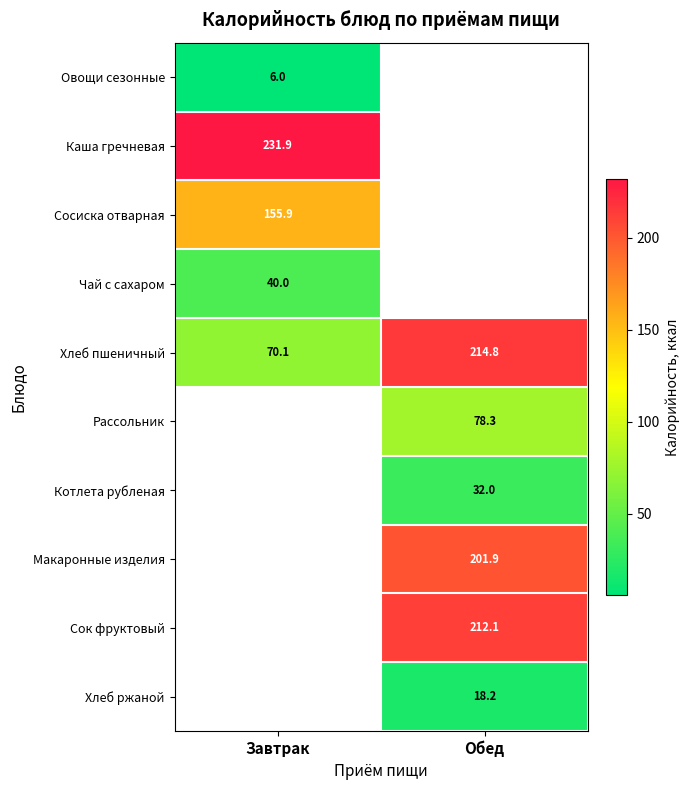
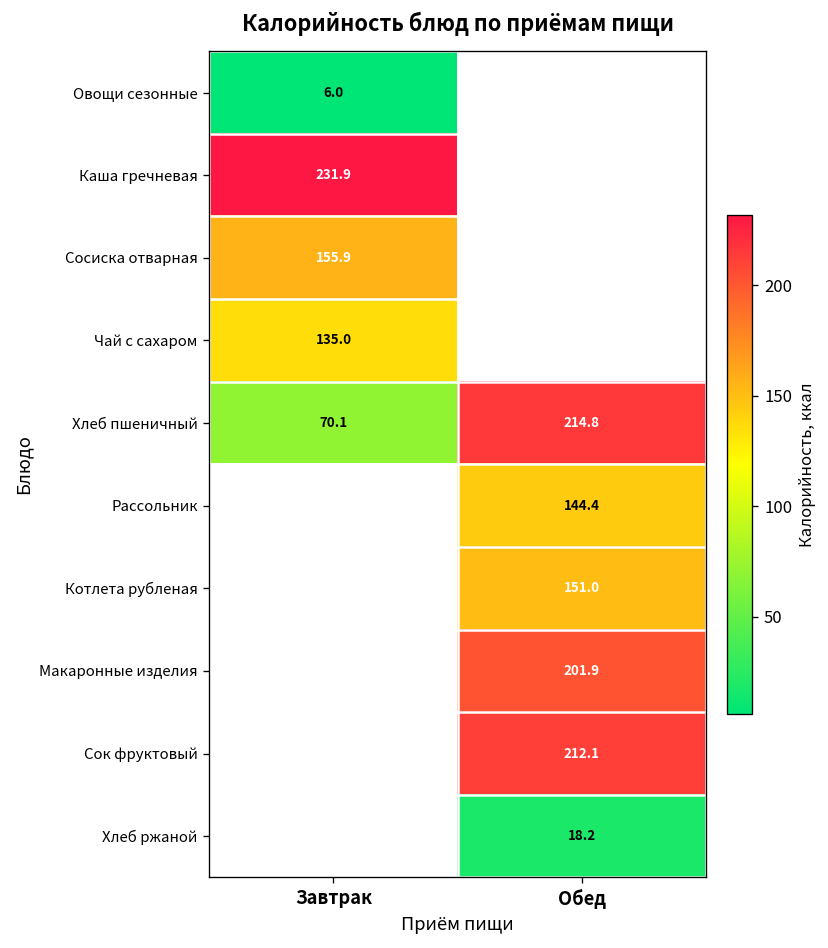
  {
    "Овощи сезонные": {
      "Завтрак": 6.0
    },
    "Каша гречневая": {
      "Завтрак": 231.9
    },
    "Сосиска отварная": {
      "Завтрак": 155.9
    },
    "Чай с сахаром": {
-     "Завтрак": 40.0
+     "Завтрак": 135.0
    },
    "Хлеб пшеничный": {
      "Завтрак": 70.1,
      "Обед": 214.8
    },
    "Рассольник": {
-     "Обед": 78.3
+     "Обед": 144.4
    },
    "Котлета рубленая": {
-     "Обед": 32.0
+     "Обед": 151.0
    },
    "Макаронные изделия": {
      "Обед": 201.9
    },
    "Сок фруктовый": {
      "Обед": 212.1
    },
    "Хлеб ржаной": {
      "Обед": 18.2
    }
  }
